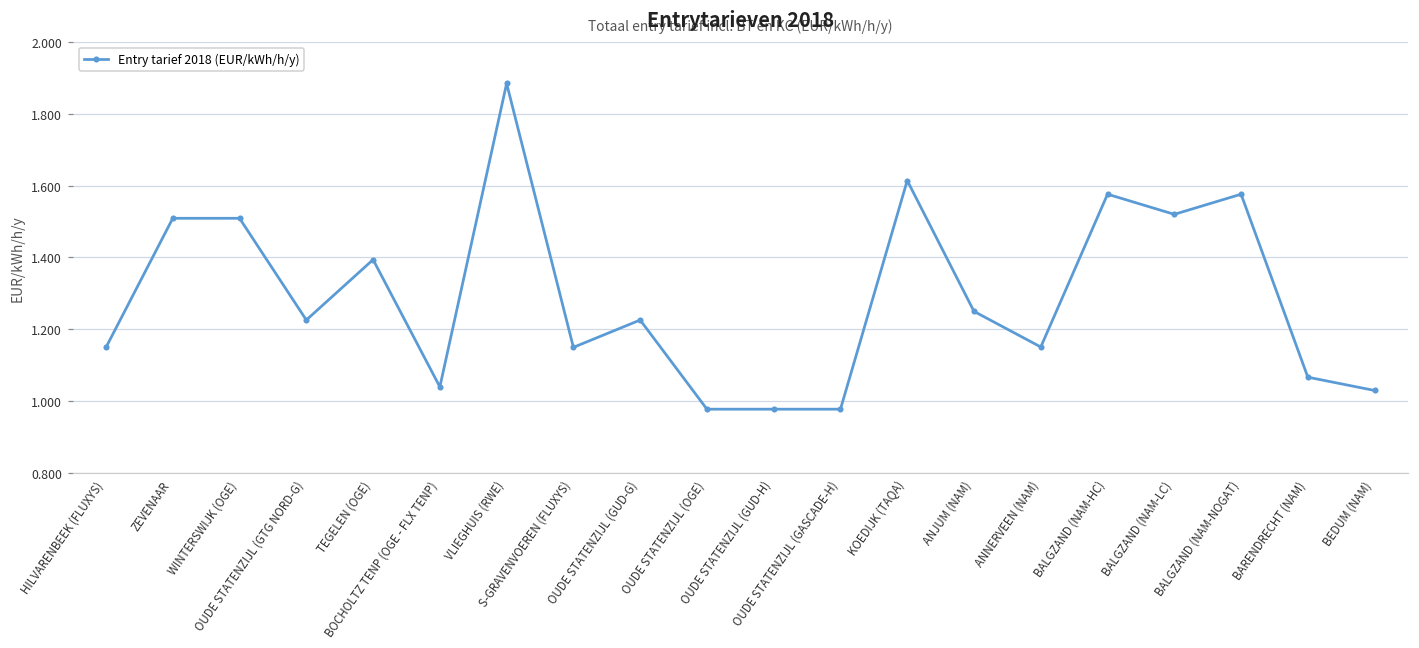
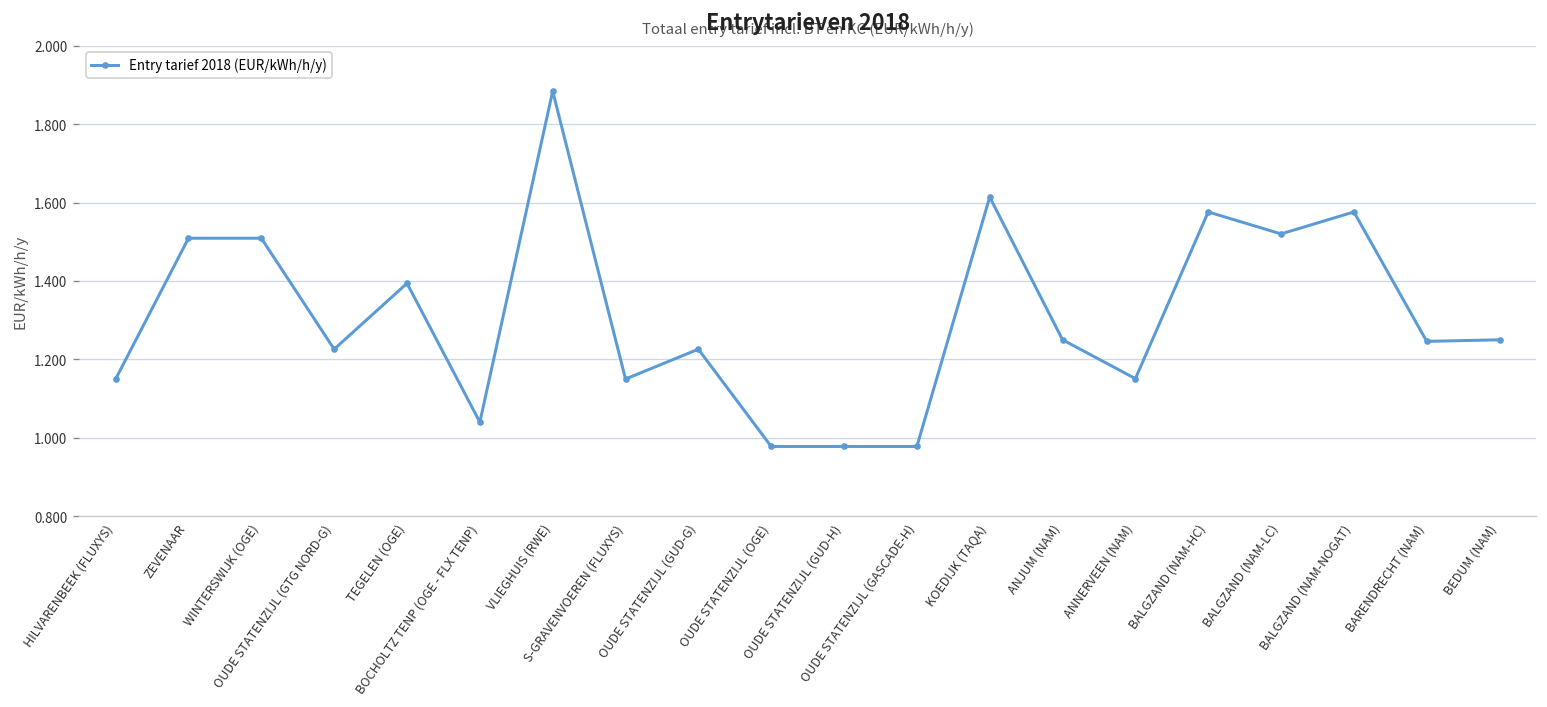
  {
    "HILVARENBEEK (FLUXYS)": 1.15,
    "ZEVENAAR": 1.51,
    "WINTERSWIJK (OGE)": 1.51,
    "OUDE STATENZIJL (GTG NORD-G)": 1.23,
    "TEGELEN (OGE)": 1.39,
    "BOCHOLTZ TENP (OGE - FLX TENP)": 1.04,
    "VLIEGHUIS (RWE)": 1.88,
    "S-GRAVENVOEREN (FLUXYS)": 1.15,
    "OUDE STATENZIJL (GUD-G)": 1.23,
    "OUDE STATENZIJL (OGE)": 0.98,
    "OUDE STATENZIJL (GUD-H)": 0.98,
    "OUDE STATENZIJL (GASCADE-H)": 0.98,
    "KOEDIJK (TAQA)": 1.61,
    "ANJUM (NAM)": 1.25,
    "ANNERVEEN (NAM)": 1.15,
    "BALGZAND (NAM-HC)": 1.58,
    "BALGZAND (NAM-LC)": 1.52,
    "BALGZAND (NAM-NOGAT)": 1.58,
-   "BARENDRECHT (NAM)": 1.07,
-   "BEDUM (NAM)": 1.03
+   "BARENDRECHT (NAM)": 1.25,
+   "BEDUM (NAM)": 1.25
  }
